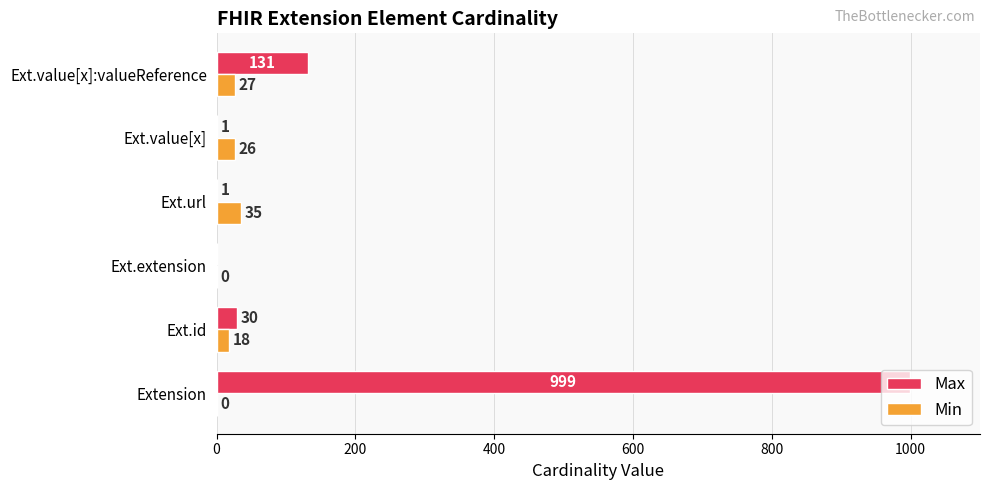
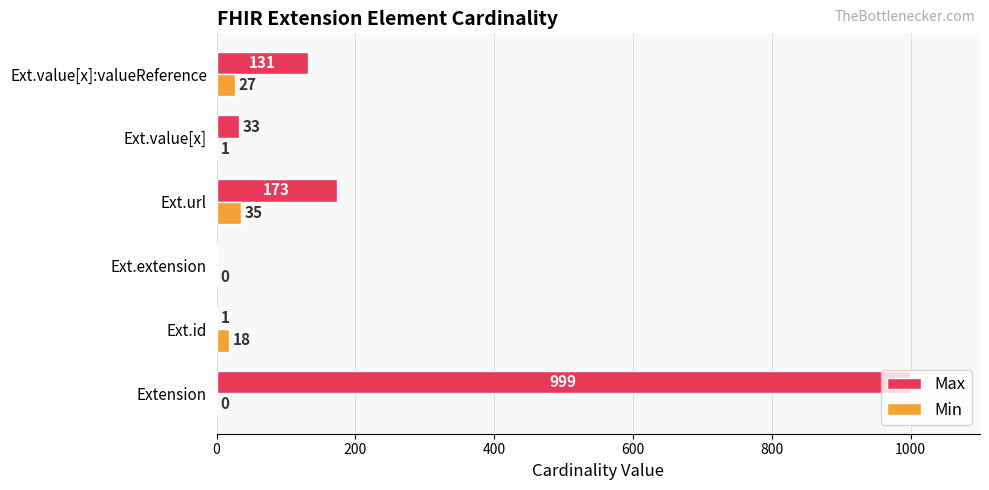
  {
    "Max": {
      "Ext.value[x]:valueReference": 131,
-     "Ext.value[x]": 1,
-     "Ext.url": 1,
-     "Ext.id": 30
+     "Ext.value[x]": 33,
+     "Ext.url": 173,
+     "Ext.id": 1
    },
    "Min": {
      "Ext.value[x]:valueReference": 27,
-     "Ext.value[x]": 26,
+     "Ext.value[x]": 1,
      "Ext.url": 35,
      "Ext.extension": 0,
      "Ext.id": 18,
      "Extension": 0
    }
  }
